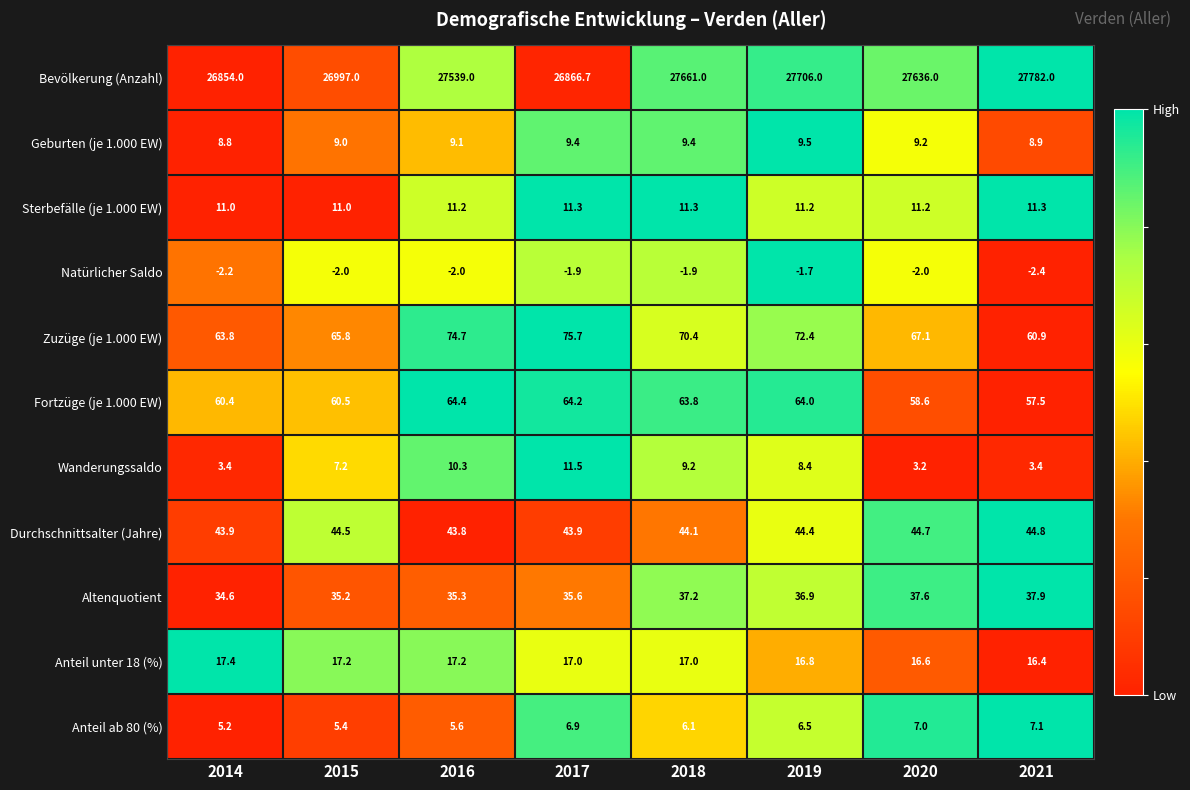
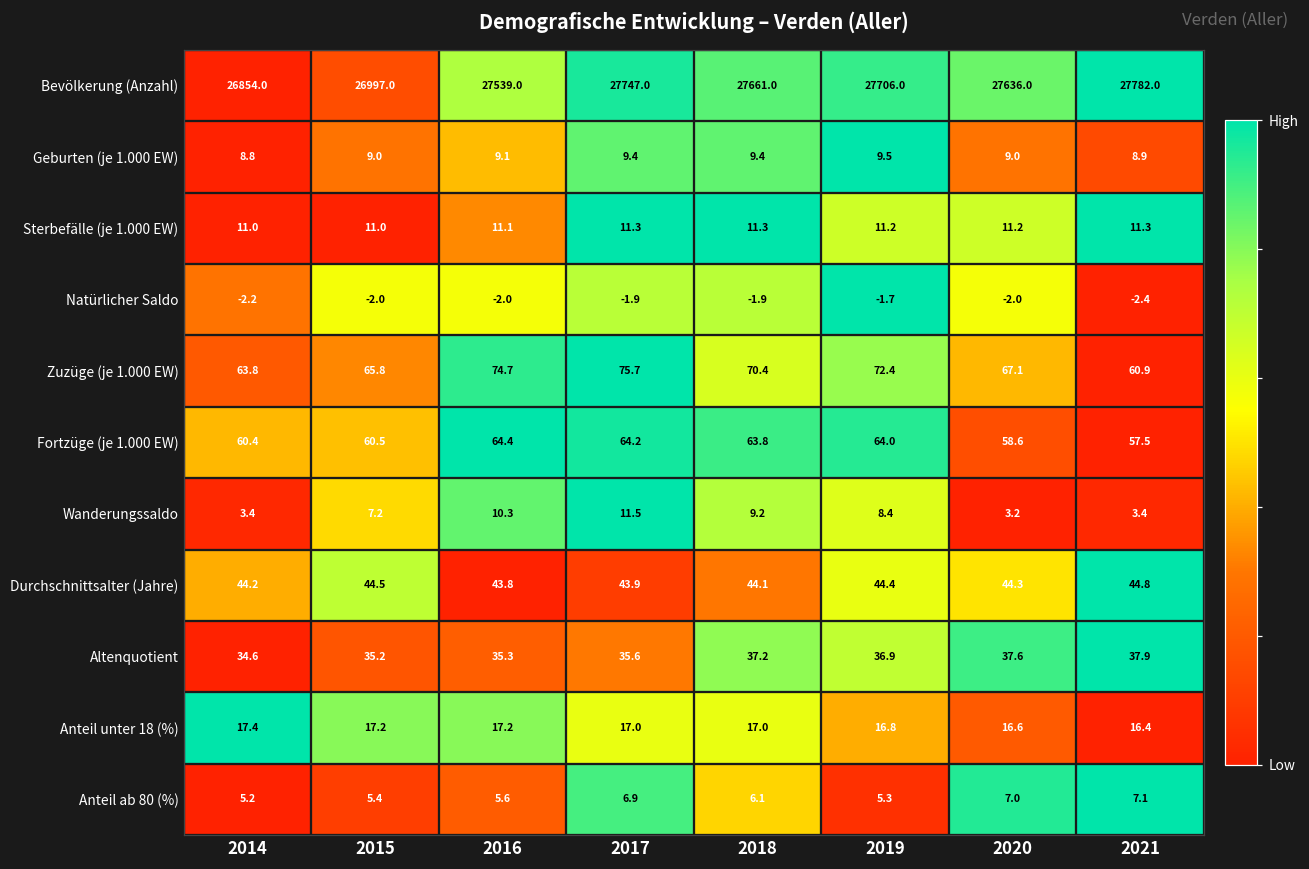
  {
    "Bevölkerung (Anzahl)": {
      "2014": 26854.0,
      "2015": 26997.0,
      "2016": 27539.0,
-     "2017": 26866.7,
+     "2017": 27747.0,
      "2018": 27661.0,
      "2019": 27706.0,
      "2020": 27636.0,
      "2021": 27782.0
    },
    "Geburten (je 1.000 EW)": {
      "2014": 8.8,
      "2015": 9.0,
      "2016": 9.1,
      "2017": 9.4,
      "2018": 9.4,
      "2019": 9.5,
-     "2020": 9.2,
+     "2020": 9.0,
      "2021": 8.9
    },
    "Sterbefälle (je 1.000 EW)": {
      "2014": 11.0,
      "2015": 11.0,
-     "2016": 11.2,
+     "2016": 11.1,
      "2017": 11.3,
      "2018": 11.3,
      "2019": 11.2,
      "2020": 11.2,
      "2021": 11.3
    },
    "Natürlicher Saldo": {
      "2014": -2.2,
      "2015": -2.0,
      "2016": -2.0,
      "2017": -1.9,
      "2018": -1.9,
      "2019": -1.7,
      "2020": -2.0,
      "2021": -2.4
    },
    "Zuzüge (je 1.000 EW)": {
      "2014": 63.8,
      "2015": 65.8,
      "2016": 74.7,
      "2017": 75.7,
      "2018": 70.4,
      "2019": 72.4,
      "2020": 67.1,
      "2021": 60.9
    },
    "Fortzüge (je 1.000 EW)": {
      "2014": 60.4,
      "2015": 60.5,
      "2016": 64.4,
      "2017": 64.2,
      "2018": 63.8,
      "2019": 64.0,
      "2020": 58.6,
      "2021": 57.5
    },
    "Wanderungssaldo": {
      "2014": 3.4,
      "2015": 7.2,
      "2016": 10.3,
      "2017": 11.5,
      "2018": 9.2,
      "2019": 8.4,
      "2020": 3.2,
      "2021": 3.4
    },
    "Durchschnittsalter (Jahre)": {
-     "2014": 43.9,
+     "2014": 44.2,
      "2015": 44.5,
      "2016": 43.8,
      "2017": 43.9,
      "2018": 44.1,
      "2019": 44.4,
-     "2020": 44.7,
+     "2020": 44.3,
      "2021": 44.8
    },
    "Altenquotient": {
      "2014": 34.6,
      "2015": 35.2,
      "2016": 35.3,
      "2017": 35.6,
      "2018": 37.2,
      "2019": 36.9,
      "2020": 37.6,
      "2021": 37.9
    },
    "Anteil unter 18 (%)": {
      "2014": 17.4,
      "2015": 17.2,
      "2016": 17.2,
      "2017": 17.0,
      "2018": 17.0,
      "2019": 16.8,
      "2020": 16.6,
      "2021": 16.4
    },
    "Anteil ab 80 (%)": {
      "2014": 5.2,
      "2015": 5.4,
      "2016": 5.6,
      "2017": 6.9,
      "2018": 6.1,
-     "2019": 6.5,
+     "2019": 5.3,
      "2020": 7.0,
      "2021": 7.1
    }
  }
